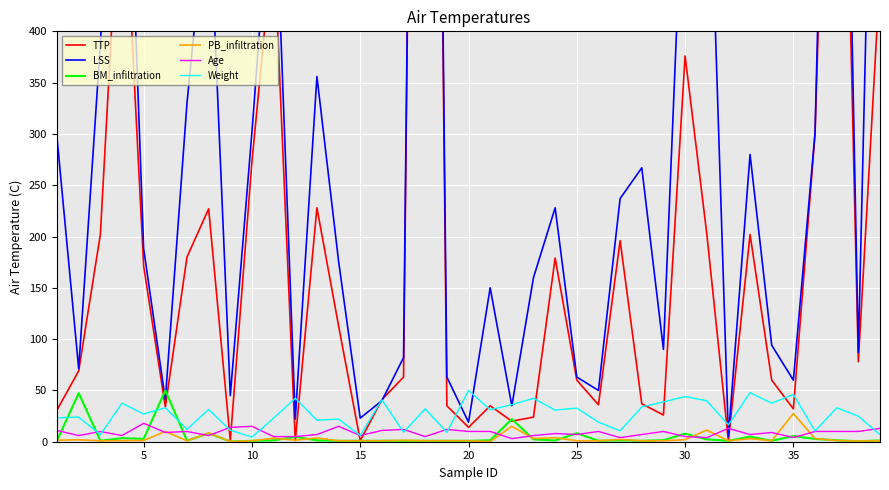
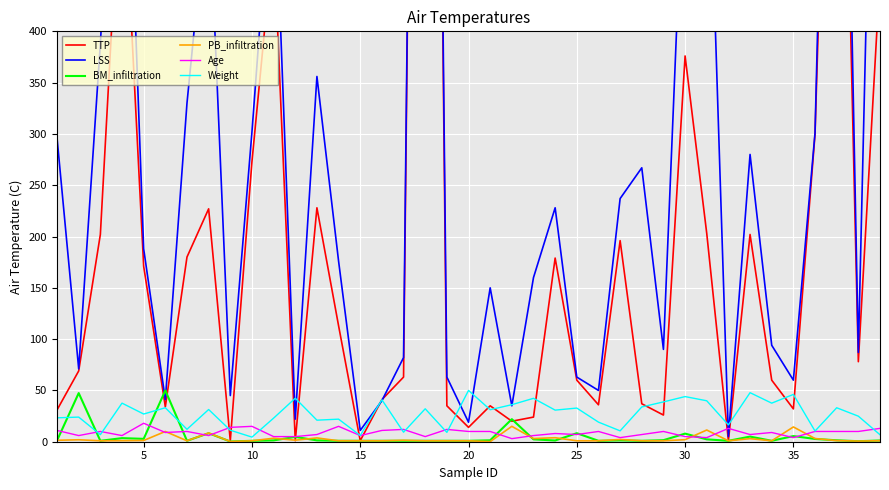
  {
    "TTP": {
      "5": 171,
      "10": 273,
      "20": 14,
      "25": 60,
      "30": 376,
      "35": 32
    },
    "LSS": {
      "5": 188,
      "10": 302,
-     "15": 23,
+     "15": 11,
      "20": 19,
      "25": 63,
      "35": 60
    },
    "BM_infiltration": {
      "30": 8
    },
    "PB_infiltration": {
      "25": 1,
      "30": 2,
-     "35": 28
+     "35": 14
    },
    "Age": {
      "5": 18,
      "10": 15,
      "20": 10,
      "30": 5
    },
    "Weight": {
      "5": 27,
      "10": 5,
      "20": 50,
      "25": 33,
      "30": 44,
      "35": 46
    }
  }
